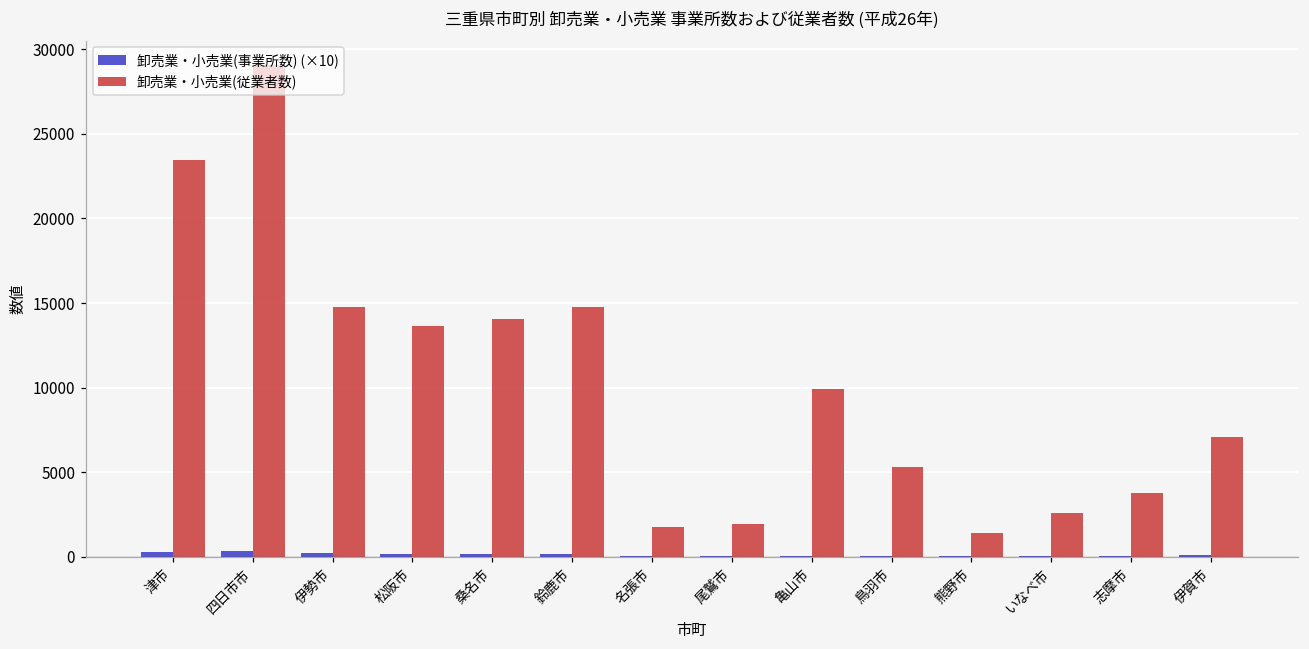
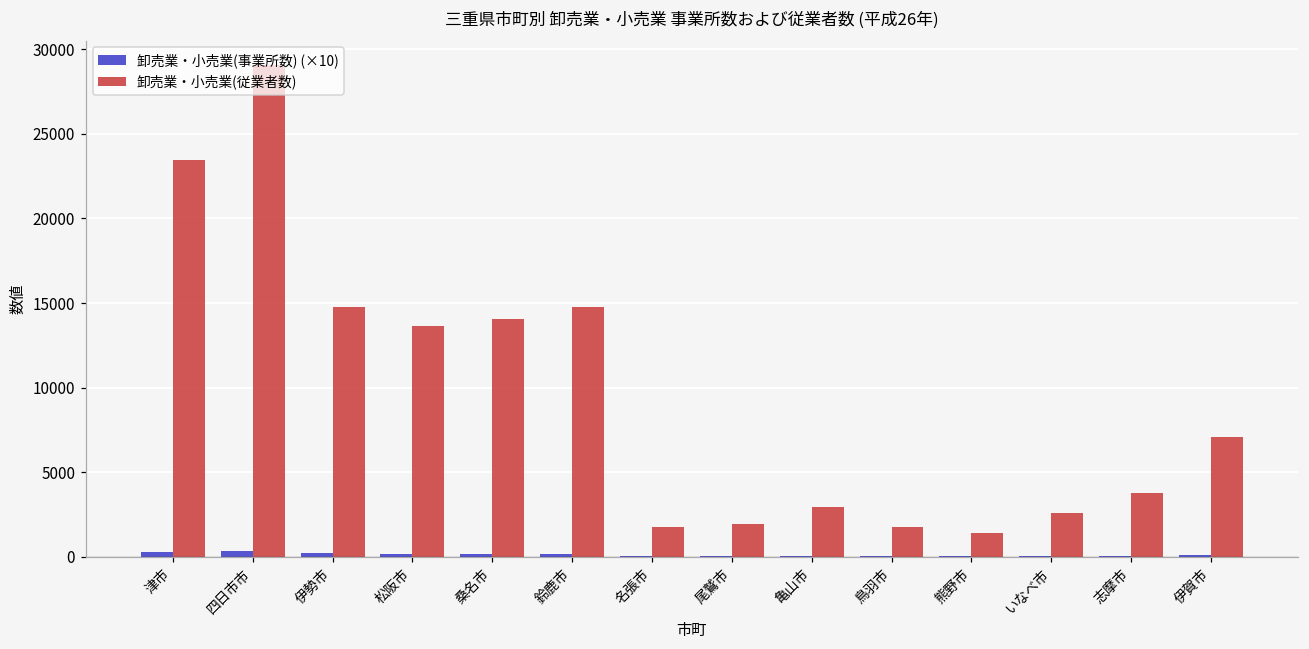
  {
    "卸売業・小売業(事業所数) (×10)": {
      "津市": 300,
      "四日市市": 300,
      "伊勢市": 200,
      "松阪市": 200,
      "桑名市": 200,
      "鈴鹿市": 200
    },
    "卸売業・小売業(従業者数)": {
      "津市": 23500,
      "伊勢市": 14700,
      "松阪市": 13600,
      "桑名市": 14100,
      "鈴鹿市": 14800,
      "名張市": 1700,
      "尾鷲市": 1900,
-     "亀山市": 9900,
-     "鳥羽市": 5300,
+     "亀山市": 3000,
+     "鳥羽市": 1700,
      "熊野市": 1400,
      "いなべ市": 2600,
      "志摩市": 3800,
      "伊賀市": 7100
    }
  }
